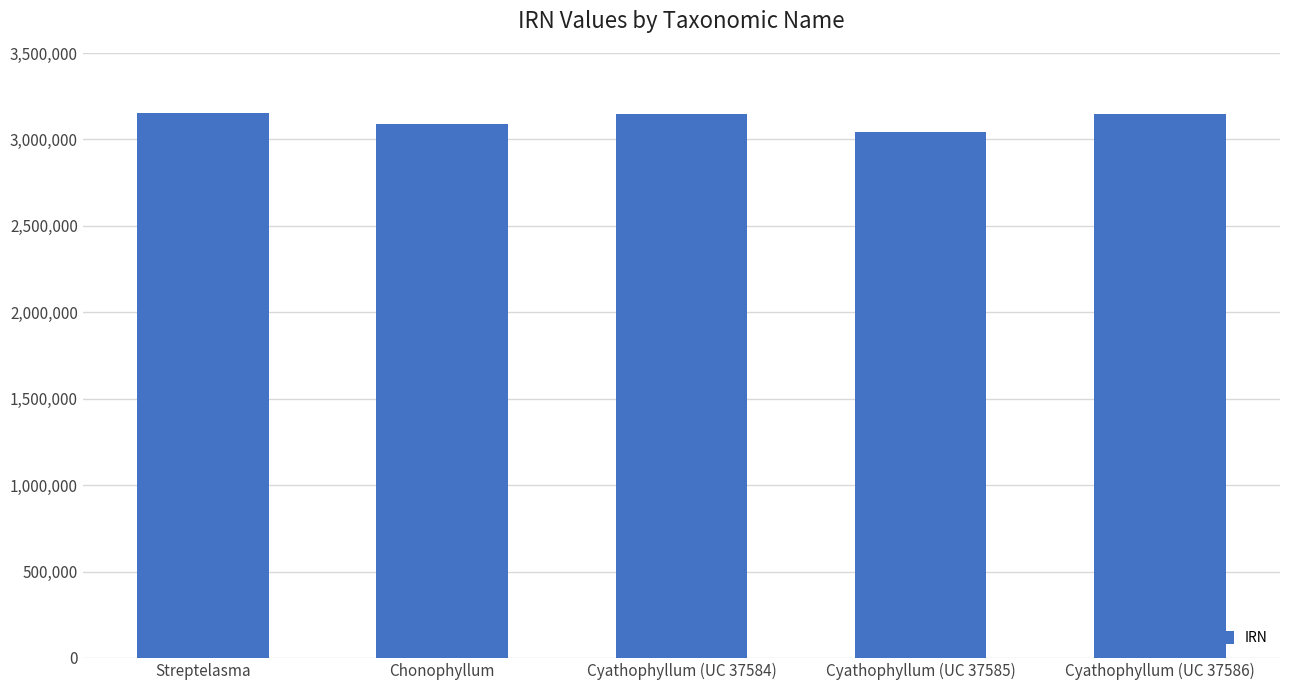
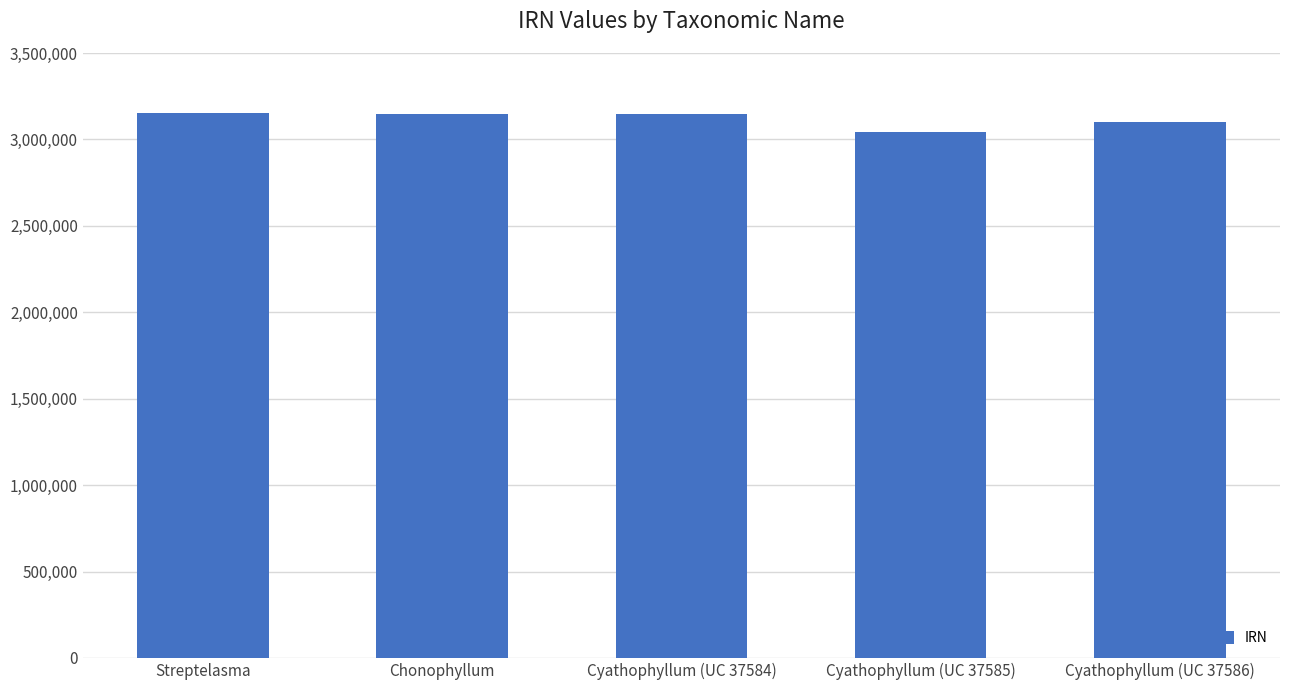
  {
    "Streptelasma": "3,150,000",
-   "Chonophyllum": "3,090,000",
+   "Chonophyllum": "3,150,000",
    "Cyathophyllum (UC 37584)": "3,150,000",
    "Cyathophyllum (UC 37585)": "3,040,000",
-   "Cyathophyllum (UC 37586)": "3,150,000"
+   "Cyathophyllum (UC 37586)": "3,100,000"
  }
